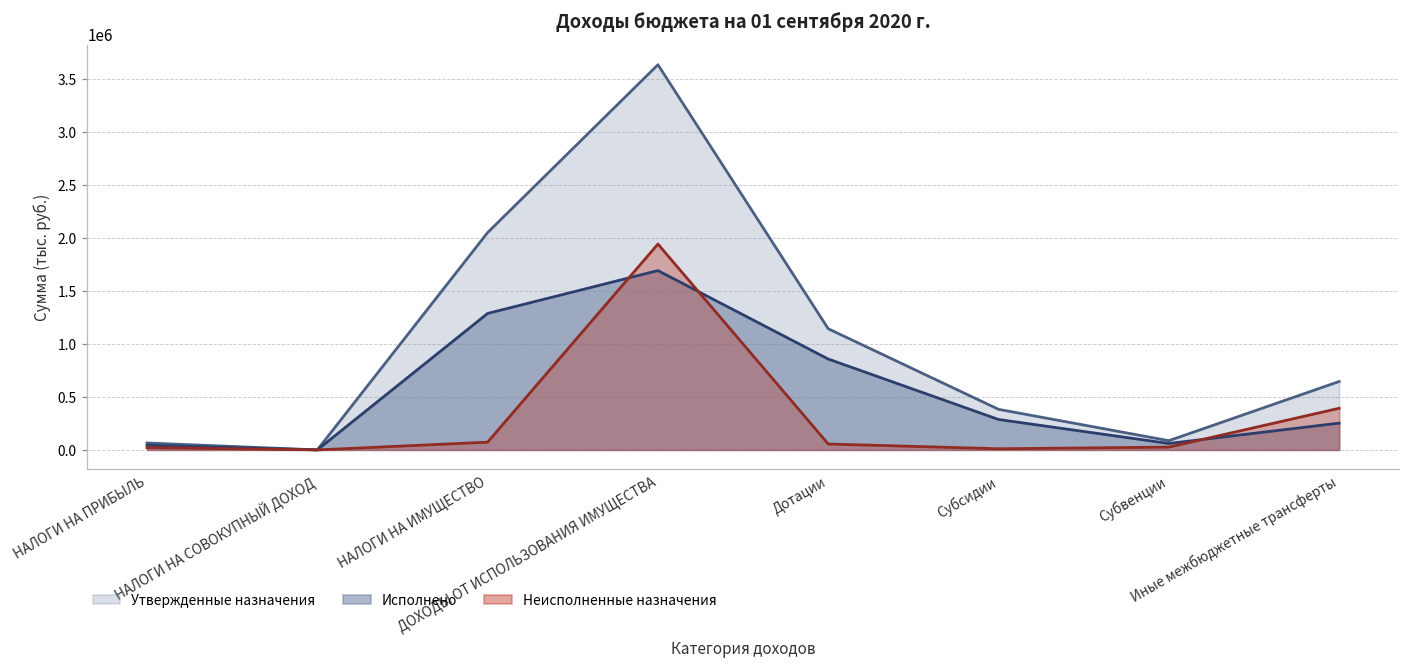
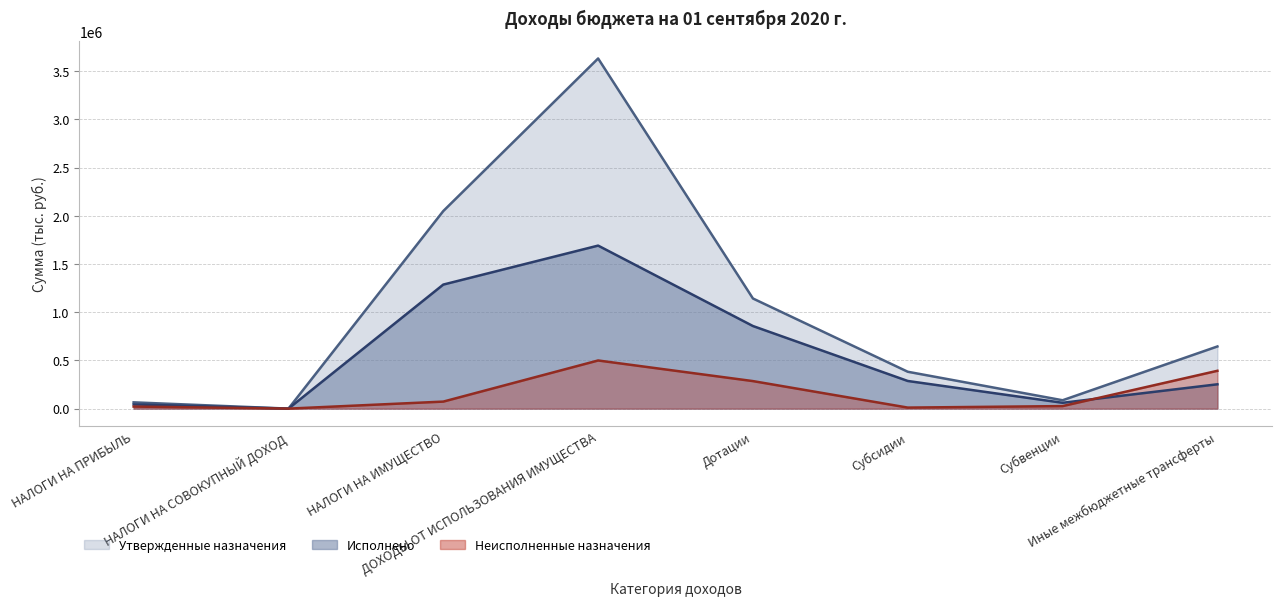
  {
    "Неисполненные назначения": {
      "НАЛОГИ НА ИМУЩЕСТВО": 100000,
-     "ДОХОДЫ ОТ ИСПОЛЬЗОВАНИЯ ИМУЩЕСТВА": 1900000,
-     "Дотации": 100000,
+     "ДОХОДЫ ОТ ИСПОЛЬЗОВАНИЯ ИМУЩЕСТВА": 500000,
+     "Дотации": 300000,
      "Субсидии": 0,
      "Субвенции": 0,
      "Иные межбюджетные трансферты": 400000
    }
  }
